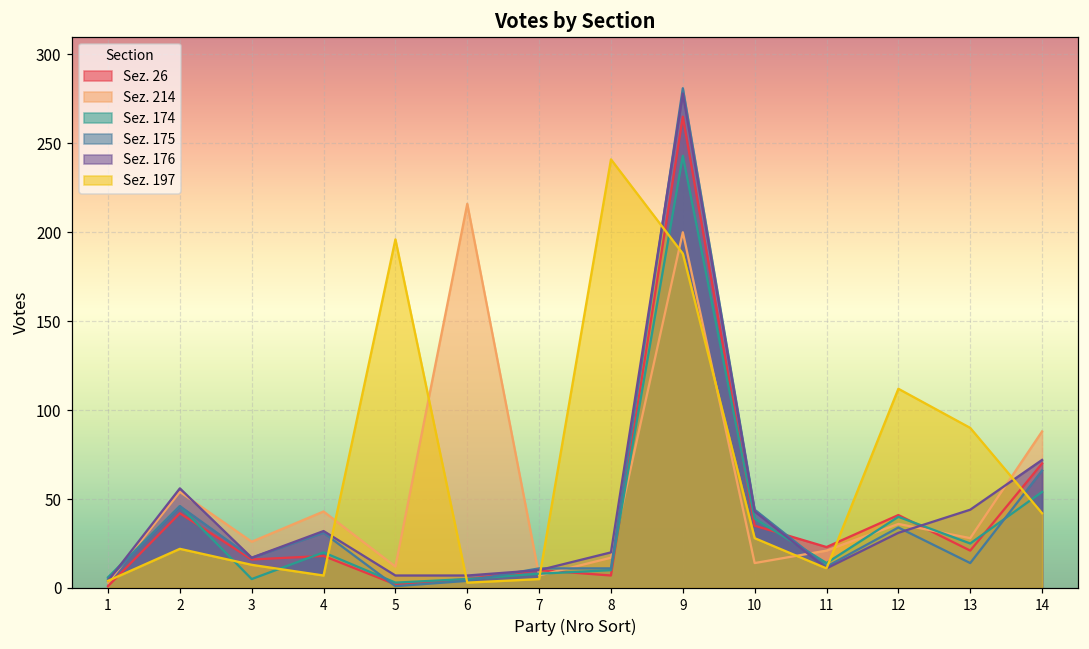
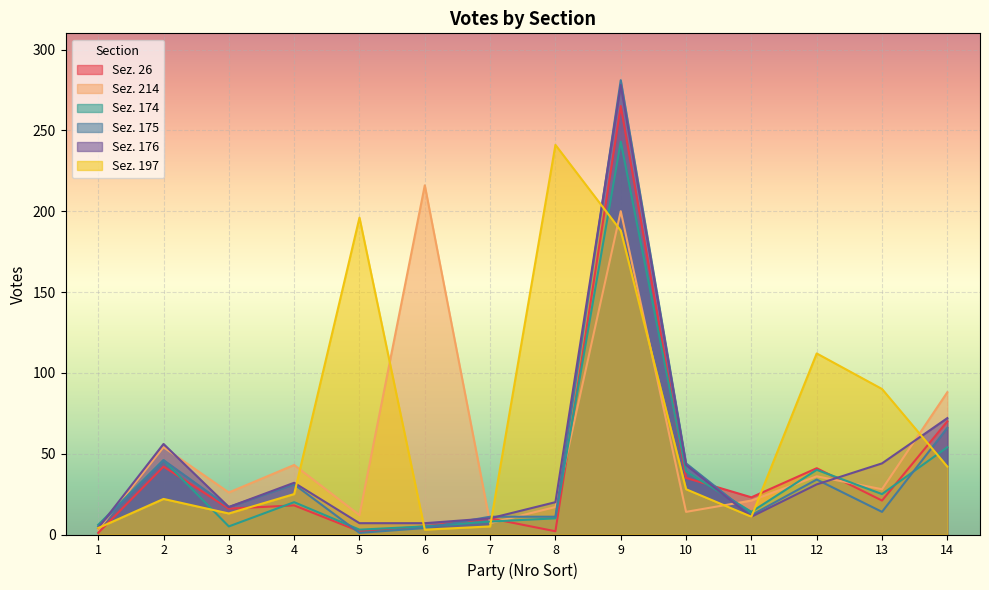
  {
    "Sez. 26": {
      "1": 1,
      "2": 42,
      "4": 18,
-     "8": 7,
+     "8": 2,
      "9": 265,
      "10": 35,
      "11": 23,
      "13": 21,
      "14": 70
    },
    "Sez. 214": {
      "2": 54,
      "3": 26,
      "4": 43,
      "5": 12,
      "6": 216,
      "8": 17,
      "9": 200,
      "10": 14,
      "11": 21,
      "12": 36,
      "13": 28,
      "14": 88
    },
    "Sez. 197": {
      "2": 22,
      "3": 13,
-     "4": 7,
+     "4": 25,
      "5": 196,
      "7": 5,
      "8": 241,
      "9": 188,
      "10": 28,
      "12": 112,
      "13": 90,
      "14": 42
    }
  }
